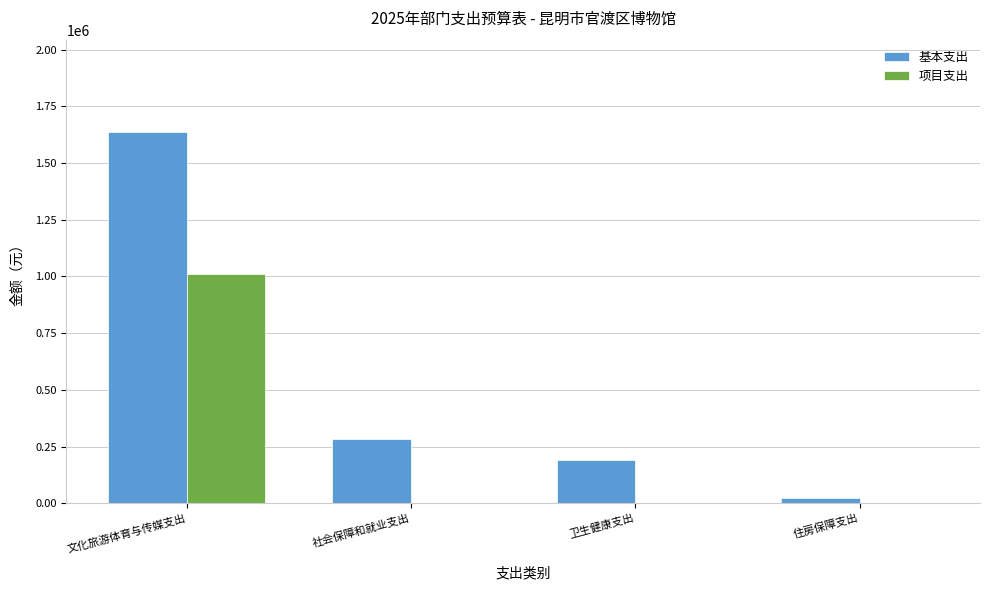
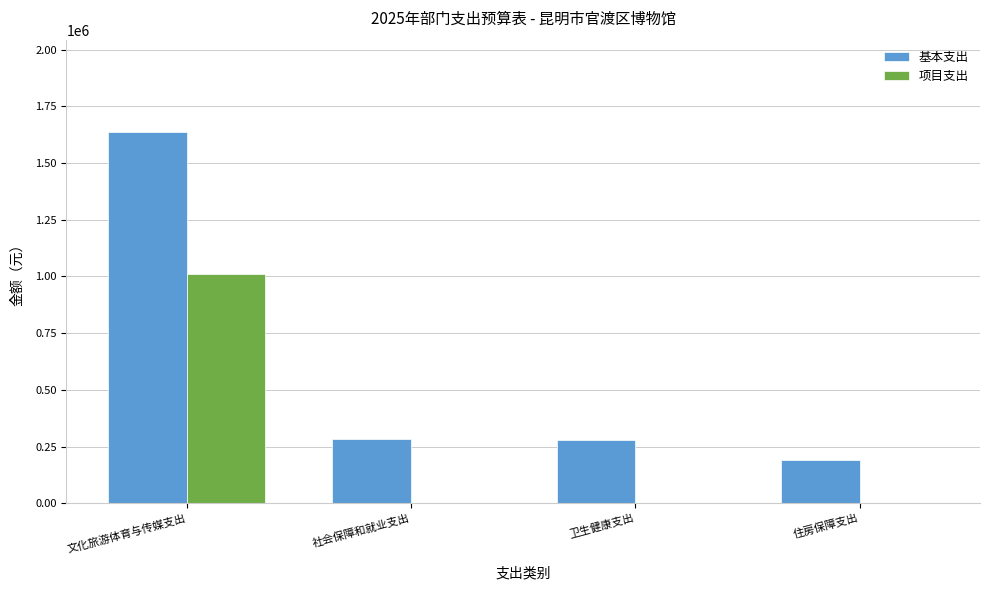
  {
    "基本支出": {
      "文化旅游体育与传媒支出": 1640000,
      "社会保障和就业支出": 280000,
-     "卫生健康支出": 190000,
-     "住房保障支出": 20000
+     "卫生健康支出": 280000,
+     "住房保障支出": 190000
    },
    "项目支出": {
      "文化旅游体育与传媒支出": 1010000,
      "社会保障和就业支出": 0,
      "卫生健康支出": 0,
      "住房保障支出": 0
    }
  }
